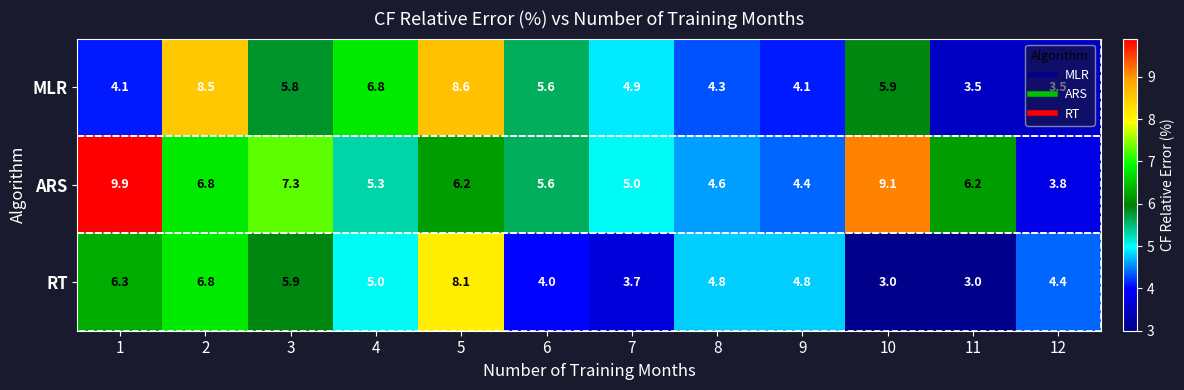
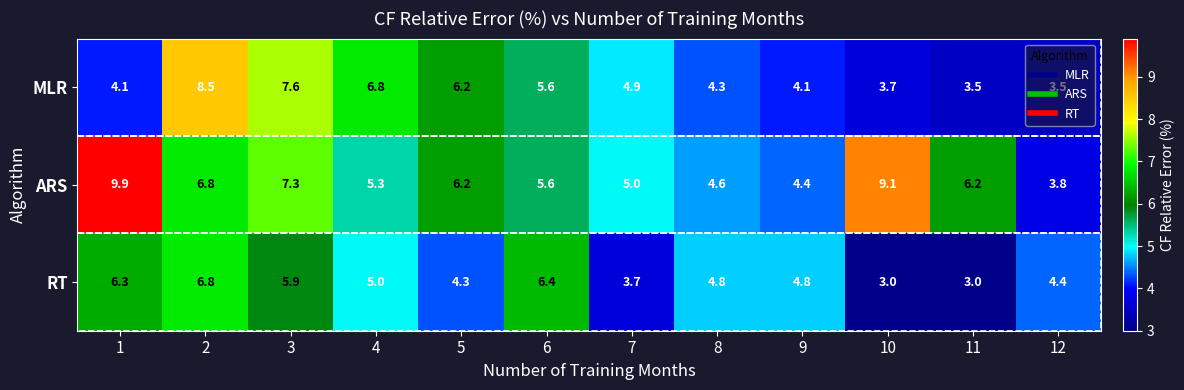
  {
    "MLR": {
      "1": 4.1,
      "2": 8.5,
-     "3": 5.8,
+     "3": 7.6,
      "4": 6.8,
-     "5": 8.6,
+     "5": 6.2,
      "6": 5.6,
      "7": 4.9,
      "8": 4.3,
      "9": 4.1,
-     "10": 5.9,
+     "10": 3.7,
      "11": 3.5
    },
    "ARS": {
      "1": 9.9,
      "2": 6.8,
      "3": 7.3,
      "4": 5.3,
      "5": 6.2,
      "6": 5.6,
      "7": 5.0,
      "8": 4.6,
      "9": 4.4,
      "10": 9.1,
      "11": 6.2,
      "12": 3.8
    },
    "RT": {
      "1": 6.3,
      "2": 6.8,
      "3": 5.9,
      "4": 5.0,
-     "5": 8.1,
-     "6": 4.0,
+     "5": 4.3,
+     "6": 6.4,
      "7": 3.7,
      "8": 4.8,
      "9": 4.8,
      "10": 3.0,
      "11": 3.0,
      "12": 4.4
    }
  }
